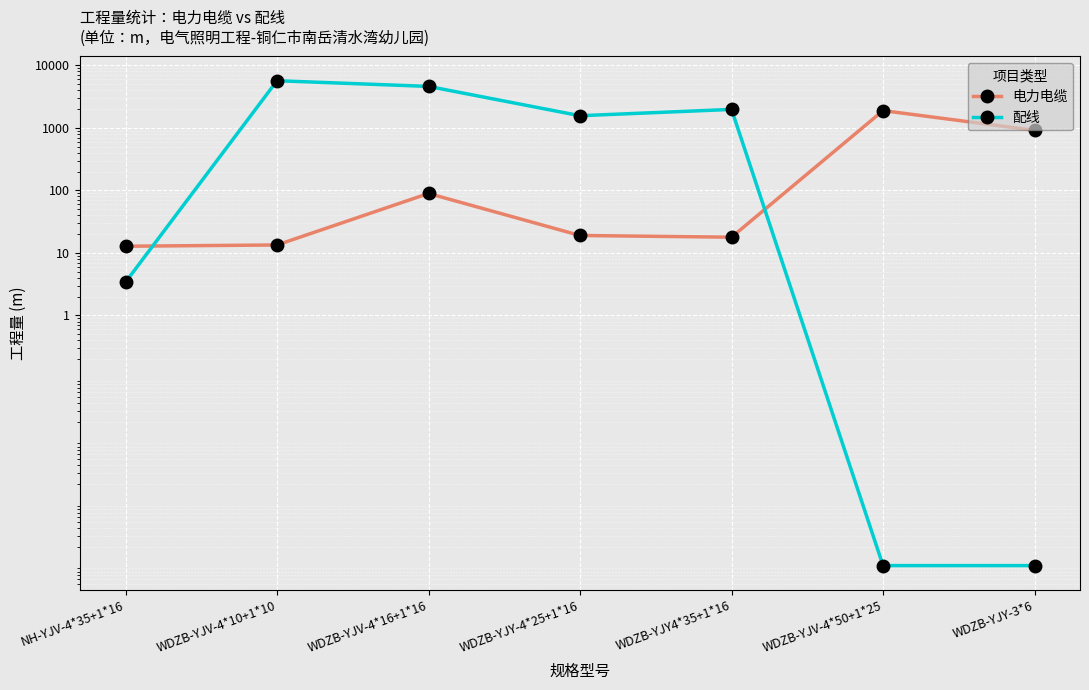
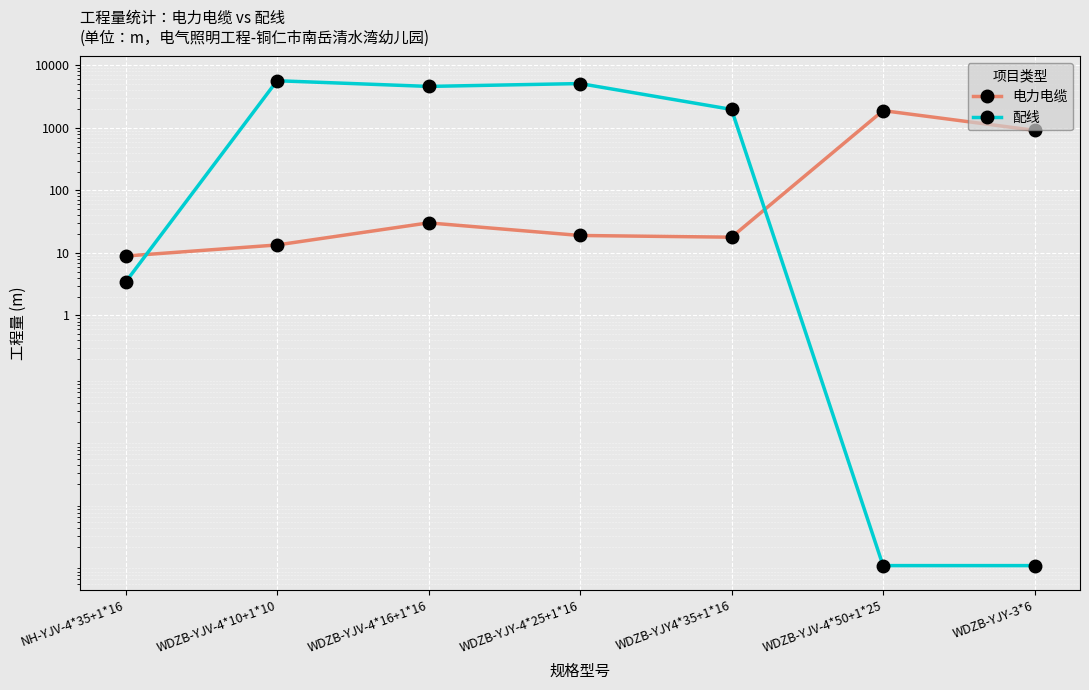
  {
    "电力电缆": {
-     "NH-YJV-4*35+1*16": 13,
+     "NH-YJV-4*35+1*16": 9,
      "WDZB-YJV-4*10+1*10": 13,
-     "WDZB-YJV-4*16+1*16": 90,
+     "WDZB-YJV-4*16+1*16": 30,
      "WDZB-YJY-4*25+1*16": 19,
      "WDZB-YJY4*35+1*16": 18,
      "WDZB-YJV-4*50+1*25": 1900
    },
    "配线": {
      "NH-YJV-4*35+1*16": 3,
      "WDZB-YJV-4*10+1*10": 6000,
      "WDZB-YJV-4*16+1*16": 5000,
-     "WDZB-YJY-4*25+1*16": 1600,
+     "WDZB-YJY-4*25+1*16": 5000,
      "WDZB-YJY4*35+1*16": 2000,
      "WDZB-YJV-4*50+1*25": 0.00010,
      "WDZB-YJY-3*6": 0.00010
    }
  }
